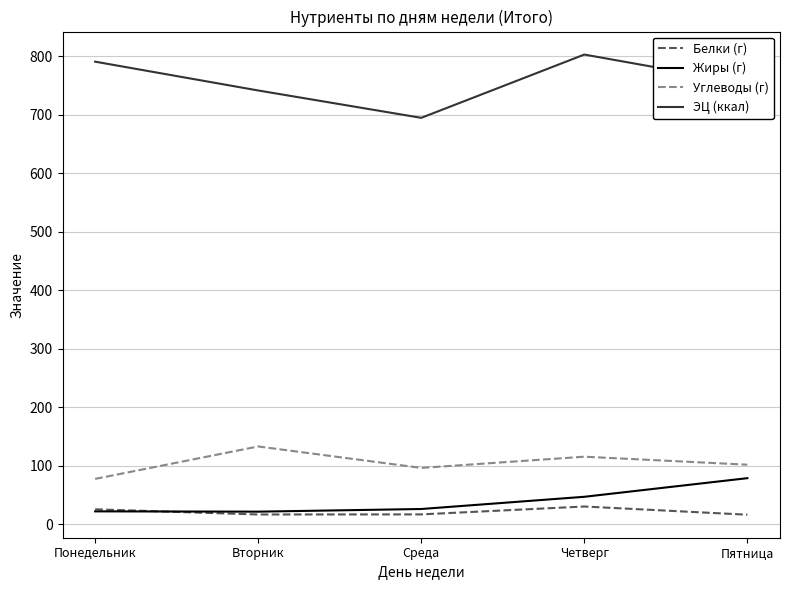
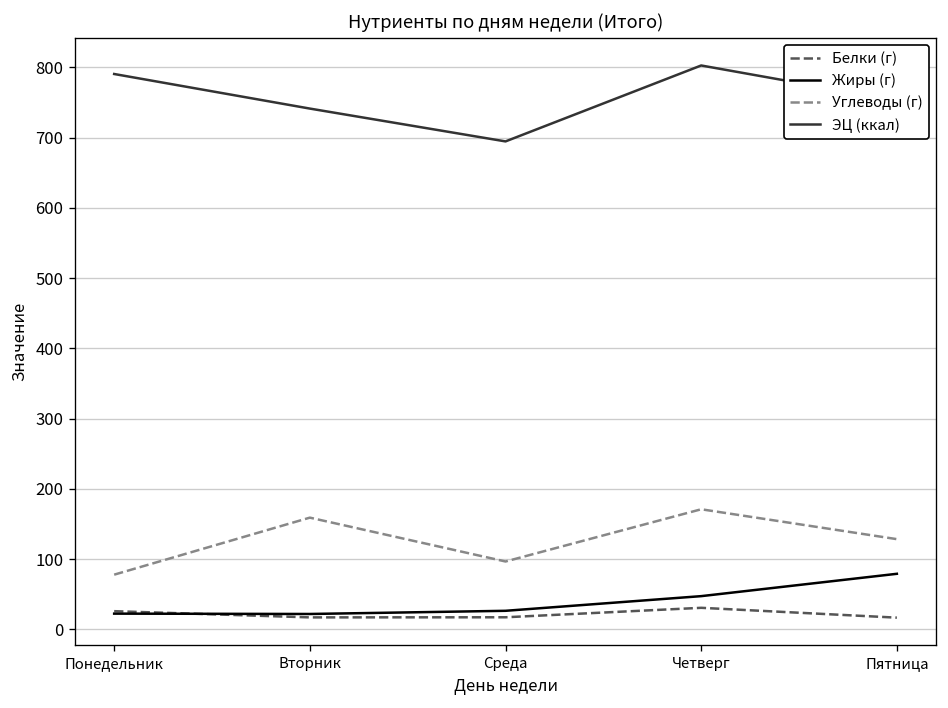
  {
    "Жиры (г)": {
      "Вторник": 20,
      "Среда": 30,
      "Четверг": 50,
      "Пятница": 80
    },
    "Углеводы (г)": {
      "Понедельник": 80,
-     "Вторник": 130,
+     "Вторник": 160,
      "Среда": 100,
-     "Четверг": 120,
-     "Пятница": 100
+     "Четверг": 170,
+     "Пятница": 130
    }
  }
